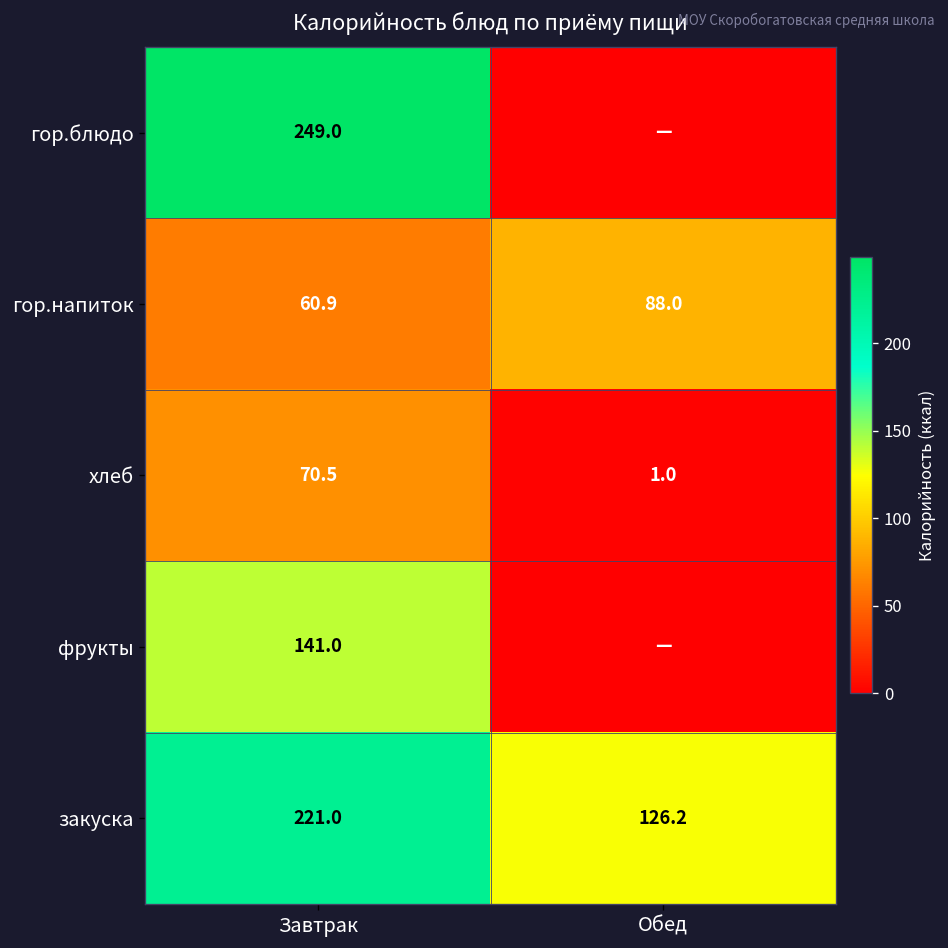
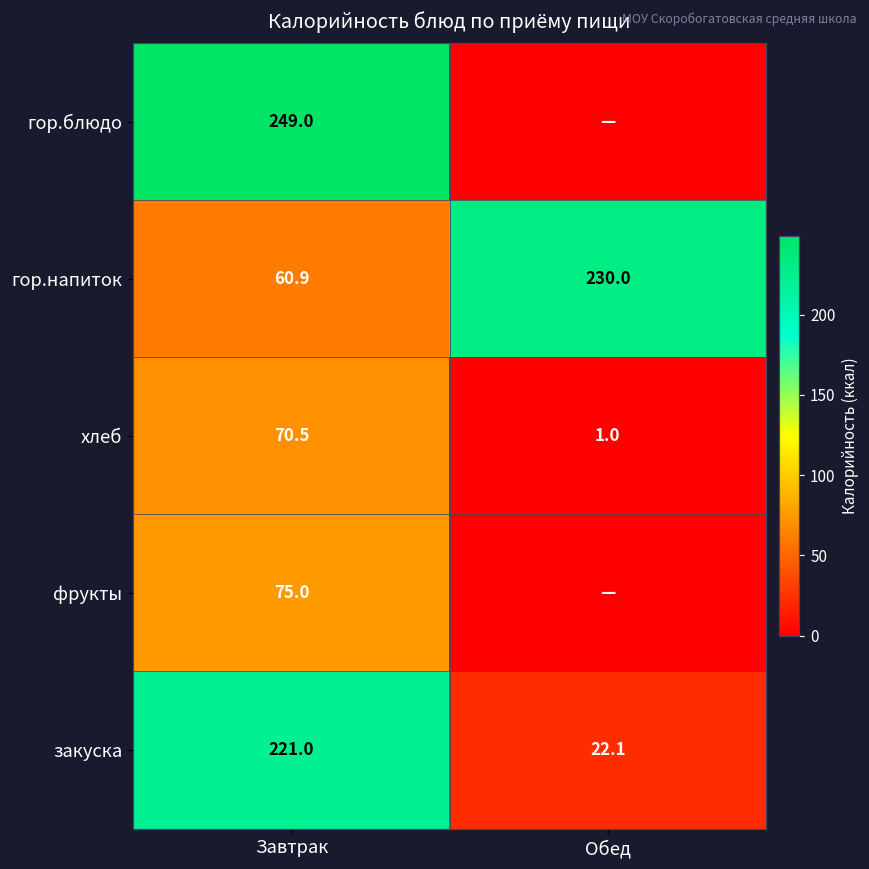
  {
    "гор.блюдо": {
      "Завтрак": 249.0
    },
    "гор.напиток": {
      "Завтрак": 60.9,
-     "Обед": 88.0
+     "Обед": 230.0
    },
    "хлеб": {
      "Завтрак": 70.5,
      "Обед": 1.0
    },
    "фрукты": {
-     "Завтрак": 141.0
+     "Завтрак": 75.0
    },
    "закуска": {
      "Завтрак": 221.0,
-     "Обед": 126.2
+     "Обед": 22.1
    }
  }
